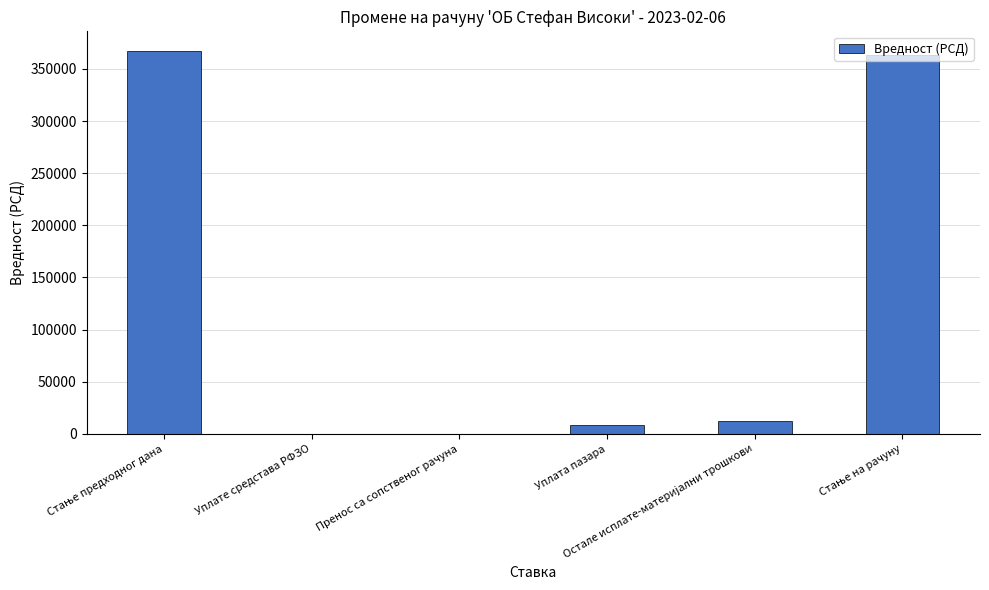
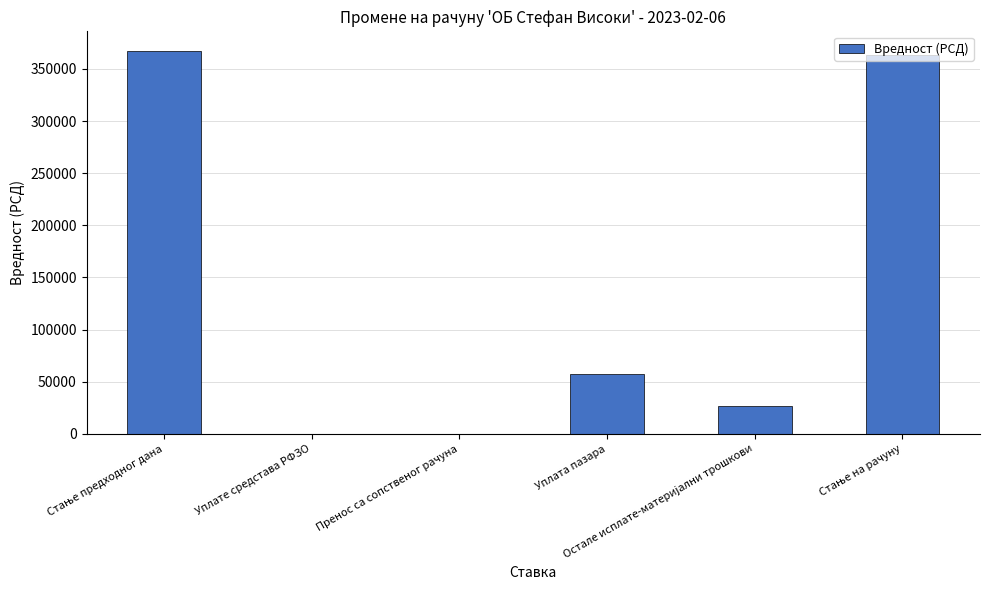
  {
    "Стање предходног дана": 368000,
    "Уплате средстава РФЗО": 0,
    "Пренос са сопственог рачуна": 0,
-   "Уплата пазара": 8000,
-   "Остале исплате-материјални трошкови": 12000
+   "Уплата пазара": 58000,
+   "Остале исплате-материјални трошкови": 27000
  }
